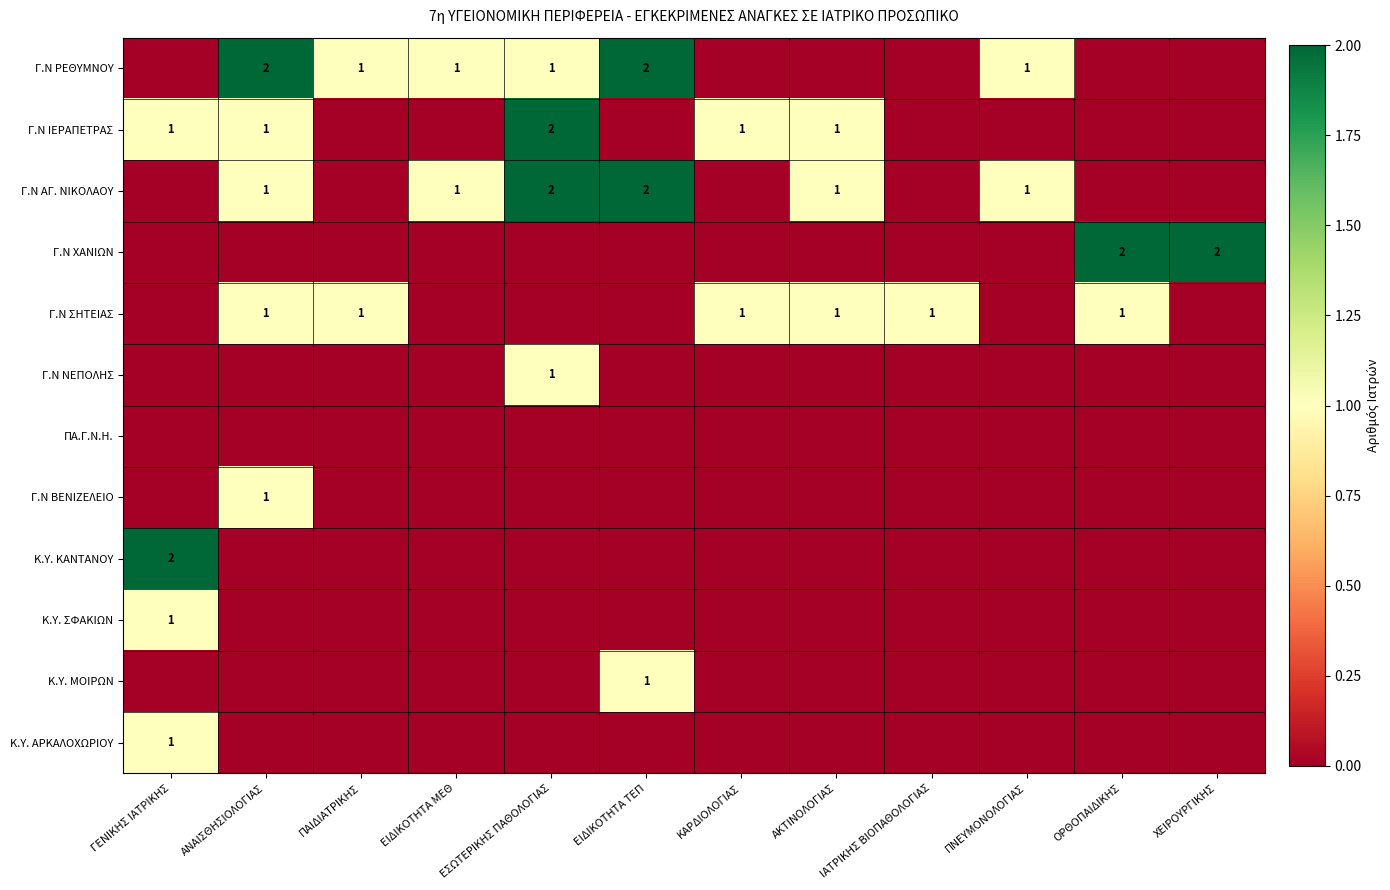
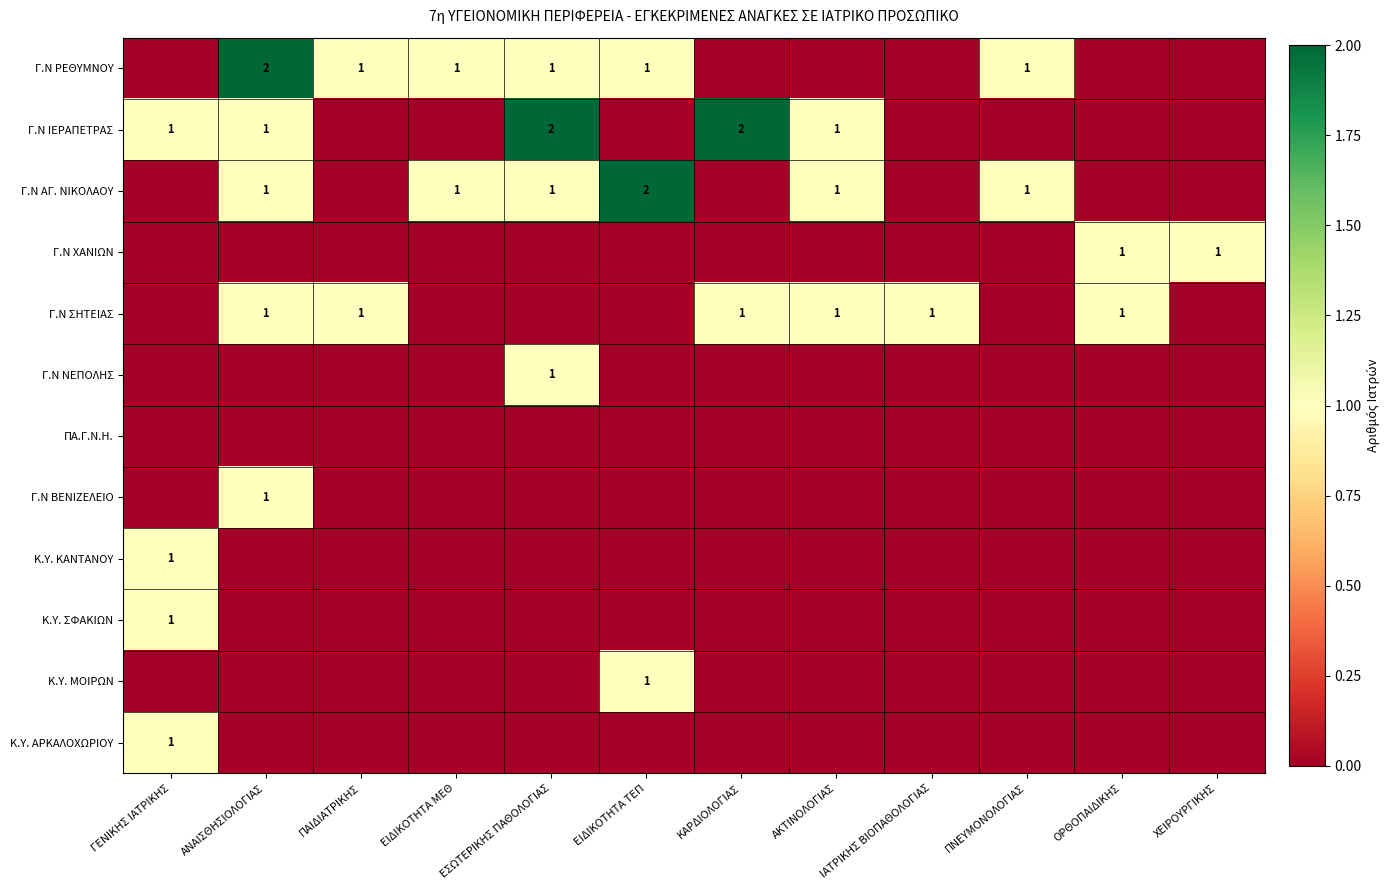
  {
    "Γ.Ν ΡΕΘΥΜΝΟΥ": {
      "ΑΝΑΙΣΘΗΣΙΟΛΟΓΙΑΣ": 2,
      "ΠΑΙΔΙΑΤΡΙΚΗΣ": 1,
      "ΕΙΔΙΚΟΤΗΤΑ ΜΕΘ": 1,
      "ΕΣΩΤΕΡΙΚΗΣ ΠΑΘΟΛΟΓΙΑΣ": 1,
-     "ΕΙΔΙΚΟΤΗΤΑ ΤΕΠ": 2,
+     "ΕΙΔΙΚΟΤΗΤΑ ΤΕΠ": 1,
      "ΠΝΕΥΜΟΝΟΛΟΓΙΑΣ": 1
    },
    "Γ.Ν ΙΕΡΑΠΕΤΡΑΣ": {
      "ΓΕΝΙΚΗΣ ΙΑΤΡΙΚΗΣ": 1,
      "ΑΝΑΙΣΘΗΣΙΟΛΟΓΙΑΣ": 1,
      "ΕΣΩΤΕΡΙΚΗΣ ΠΑΘΟΛΟΓΙΑΣ": 2,
-     "ΚΑΡΔΙΟΛΟΓΙΑΣ": 1,
+     "ΚΑΡΔΙΟΛΟΓΙΑΣ": 2,
      "ΑΚΤΙΝΟΛΟΓΙΑΣ": 1
    },
    "Γ.Ν ΑΓ. ΝΙΚΟΛΑΟΥ": {
      "ΑΝΑΙΣΘΗΣΙΟΛΟΓΙΑΣ": 1,
      "ΕΙΔΙΚΟΤΗΤΑ ΜΕΘ": 1,
-     "ΕΣΩΤΕΡΙΚΗΣ ΠΑΘΟΛΟΓΙΑΣ": 2,
+     "ΕΣΩΤΕΡΙΚΗΣ ΠΑΘΟΛΟΓΙΑΣ": 1,
      "ΕΙΔΙΚΟΤΗΤΑ ΤΕΠ": 2,
      "ΑΚΤΙΝΟΛΟΓΙΑΣ": 1,
      "ΠΝΕΥΜΟΝΟΛΟΓΙΑΣ": 1
    },
    "Γ.Ν ΧΑΝΙΩΝ": {
-     "ΟΡΘΟΠΑΙΔΙΚΗΣ": 2,
-     "ΧΕΙΡΟΥΡΓΙΚΗΣ": 2
+     "ΟΡΘΟΠΑΙΔΙΚΗΣ": 1,
+     "ΧΕΙΡΟΥΡΓΙΚΗΣ": 1
    },
    "Γ.Ν ΣΗΤΕΙΑΣ": {
      "ΑΝΑΙΣΘΗΣΙΟΛΟΓΙΑΣ": 1,
      "ΠΑΙΔΙΑΤΡΙΚΗΣ": 1,
      "ΚΑΡΔΙΟΛΟΓΙΑΣ": 1,
      "ΑΚΤΙΝΟΛΟΓΙΑΣ": 1,
      "ΙΑΤΡΙΚΗΣ ΒΙΟΠΑΘΟΛΟΓΙΑΣ": 1,
      "ΟΡΘΟΠΑΙΔΙΚΗΣ": 1
    },
    "Γ.Ν ΝΕΠΟΛΗΣ": {
      "ΕΣΩΤΕΡΙΚΗΣ ΠΑΘΟΛΟΓΙΑΣ": 1
    },
    "Γ.Ν ΒΕΝΙΖΕΛΕΙΟ": {
      "ΑΝΑΙΣΘΗΣΙΟΛΟΓΙΑΣ": 1
    },
    "Κ.Υ. ΚΑΝΤΑΝΟΥ": {
-     "ΓΕΝΙΚΗΣ ΙΑΤΡΙΚΗΣ": 2
+     "ΓΕΝΙΚΗΣ ΙΑΤΡΙΚΗΣ": 1
    },
    "Κ.Υ. ΣΦΑΚΙΩΝ": {
      "ΓΕΝΙΚΗΣ ΙΑΤΡΙΚΗΣ": 1
    },
    "Κ.Υ. ΜΟΙΡΩΝ": {
      "ΕΙΔΙΚΟΤΗΤΑ ΤΕΠ": 1
    },
    "Κ.Υ. ΑΡΚΑΛΟΧΩΡΙΟΥ": {
      "ΓΕΝΙΚΗΣ ΙΑΤΡΙΚΗΣ": 1
    }
  }
